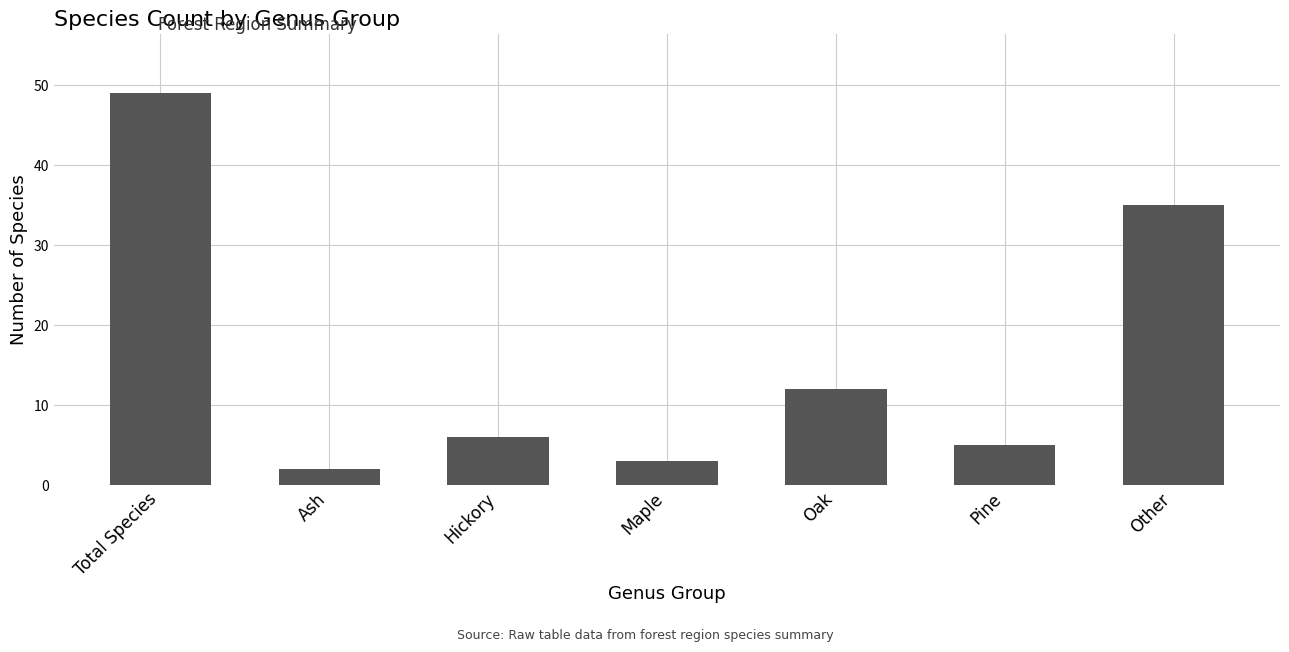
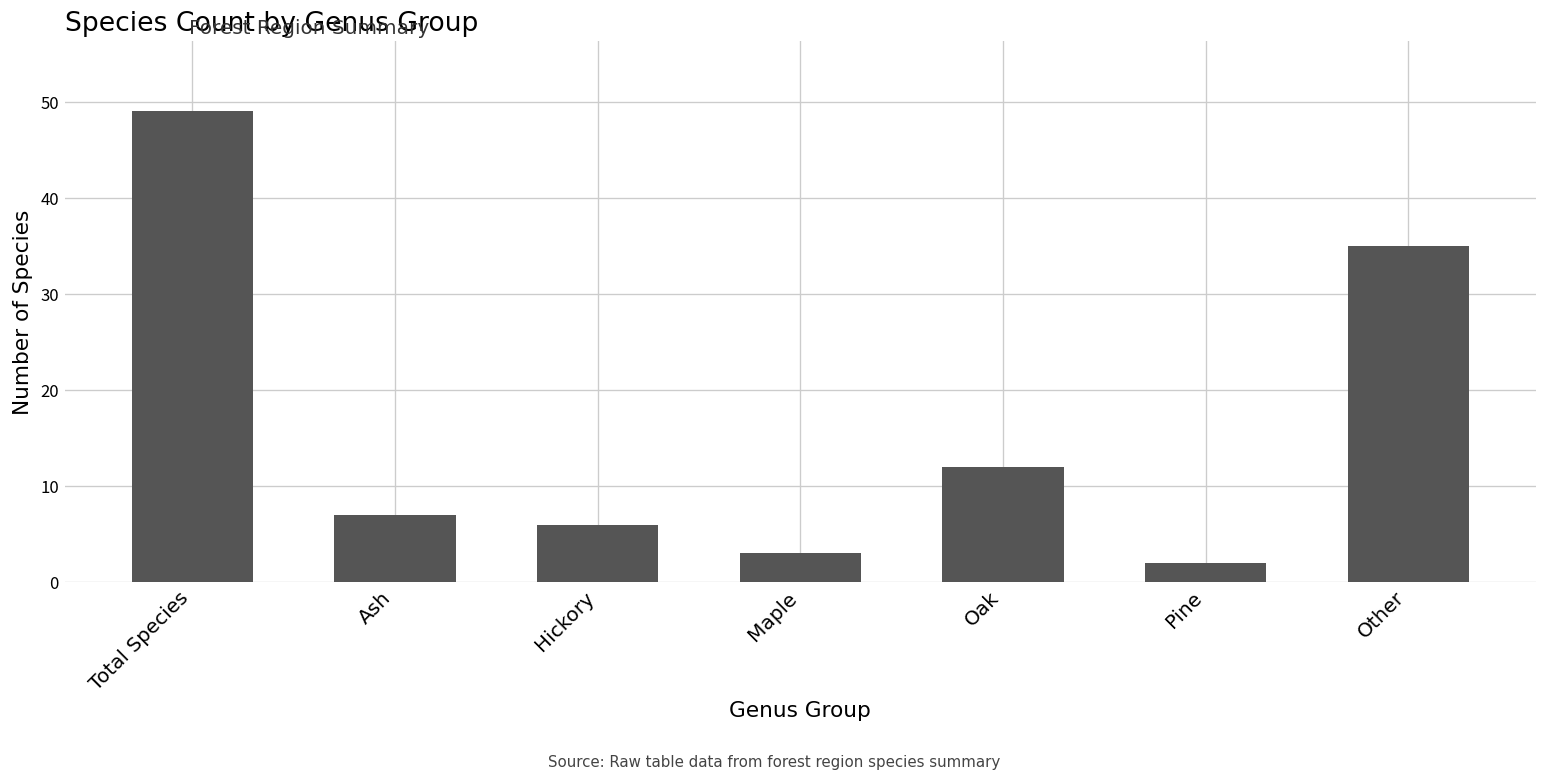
  {
    "Total Species": 49,
-   "Ash": 2,
+   "Ash": 7,
    "Hickory": 6,
    "Maple": 3,
    "Oak": 12,
-   "Pine": 5,
+   "Pine": 2,
    "Other": 35
  }
